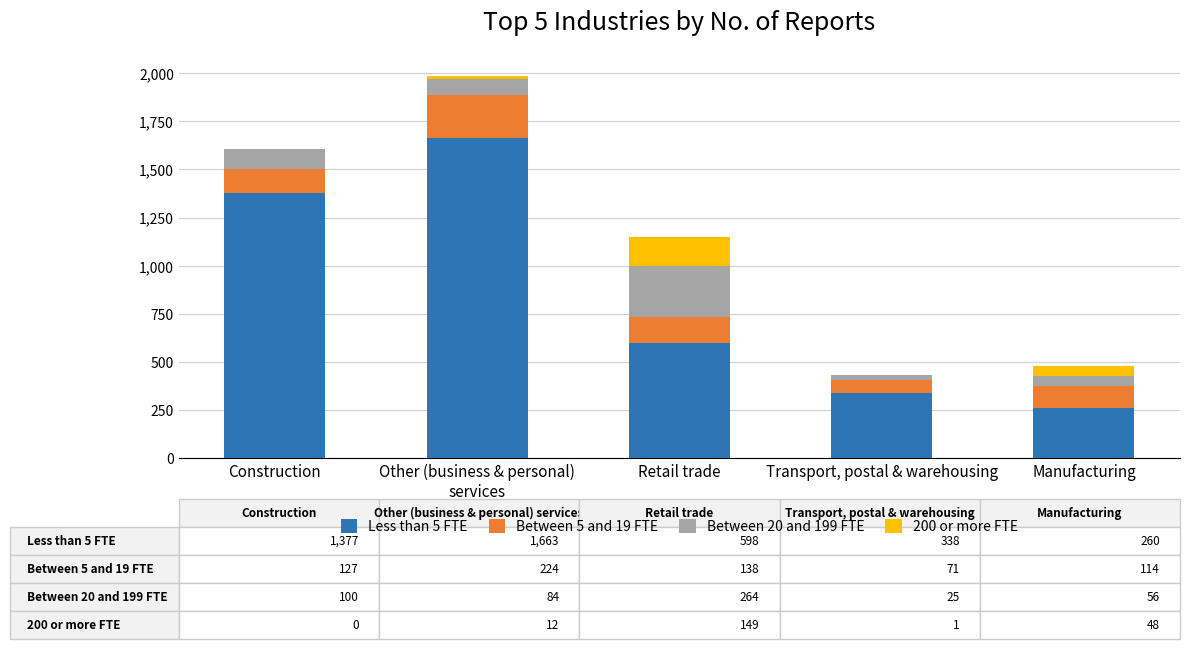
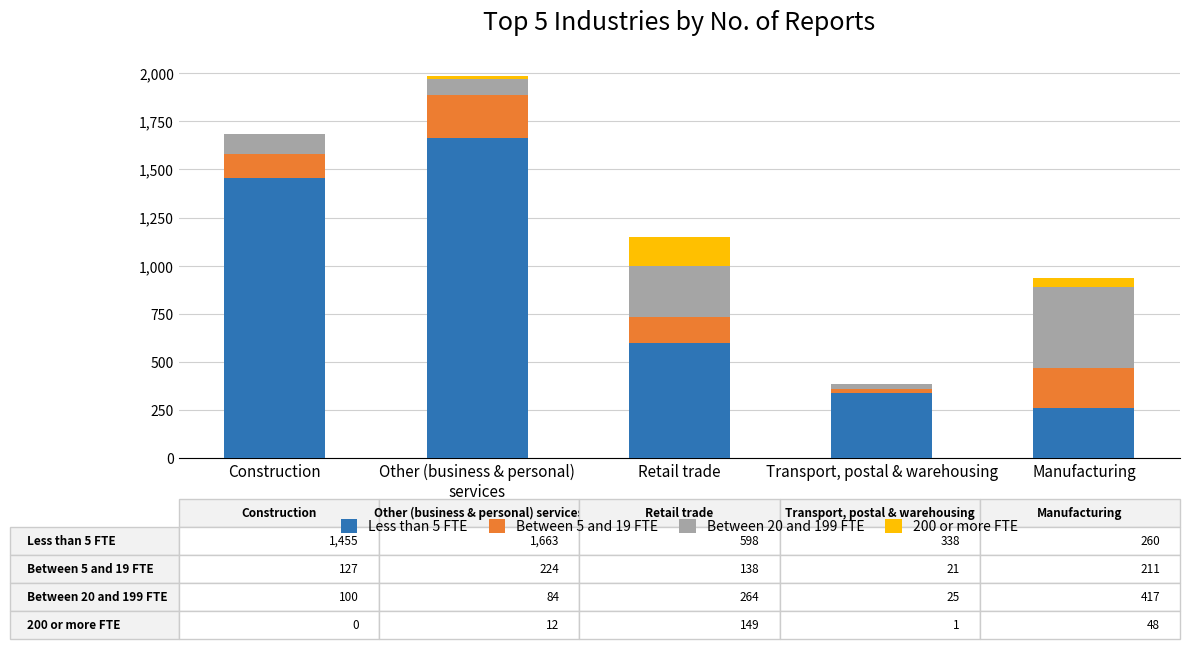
  {
    "Less than 5 FTE": {
-     "Construction": "1,377"
+     "Construction": "1,455"
    },
    "Between 5 and 19 FTE": {
-     "Transport, postal & warehousing": "71",
-     "Manufacturing": "114"
+     "Transport, postal & warehousing": "21",
+     "Manufacturing": "211"
    },
    "Between 20 and 199 FTE": {
-     "Manufacturing": "56"
+     "Manufacturing": "417"
    },
    "200 or more FTE": {
      "Construction": "0",
      "Retail trade": "150",
      "Manufacturing": "50"
    }
  }
